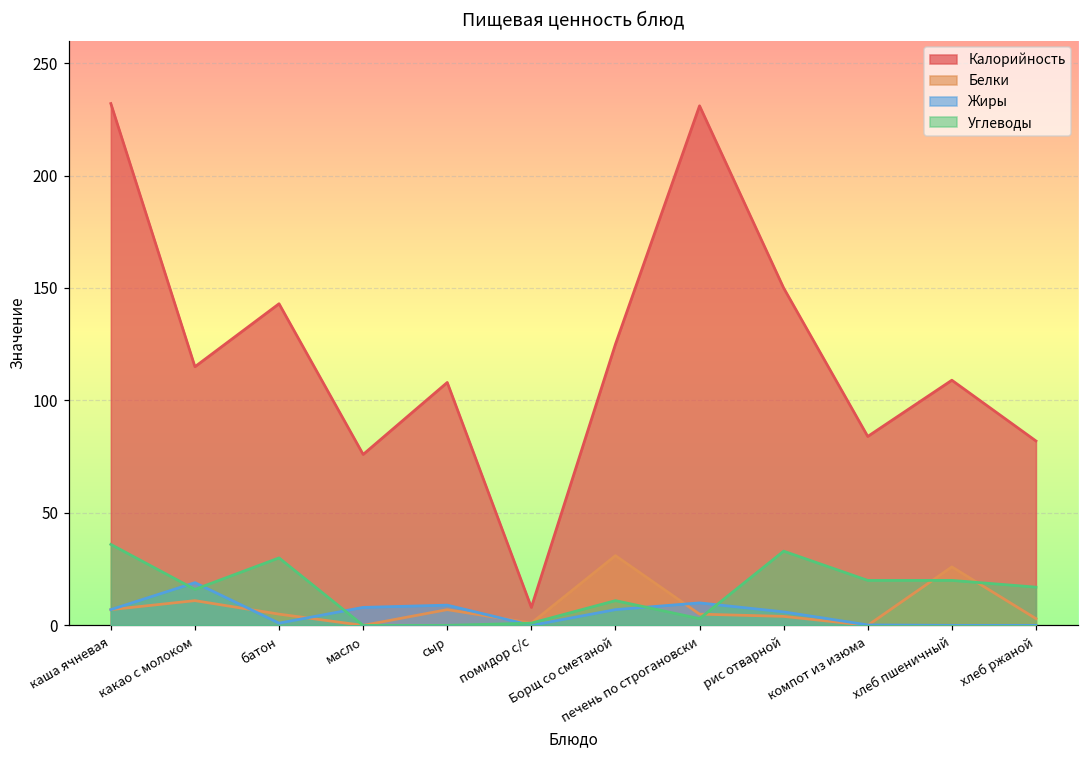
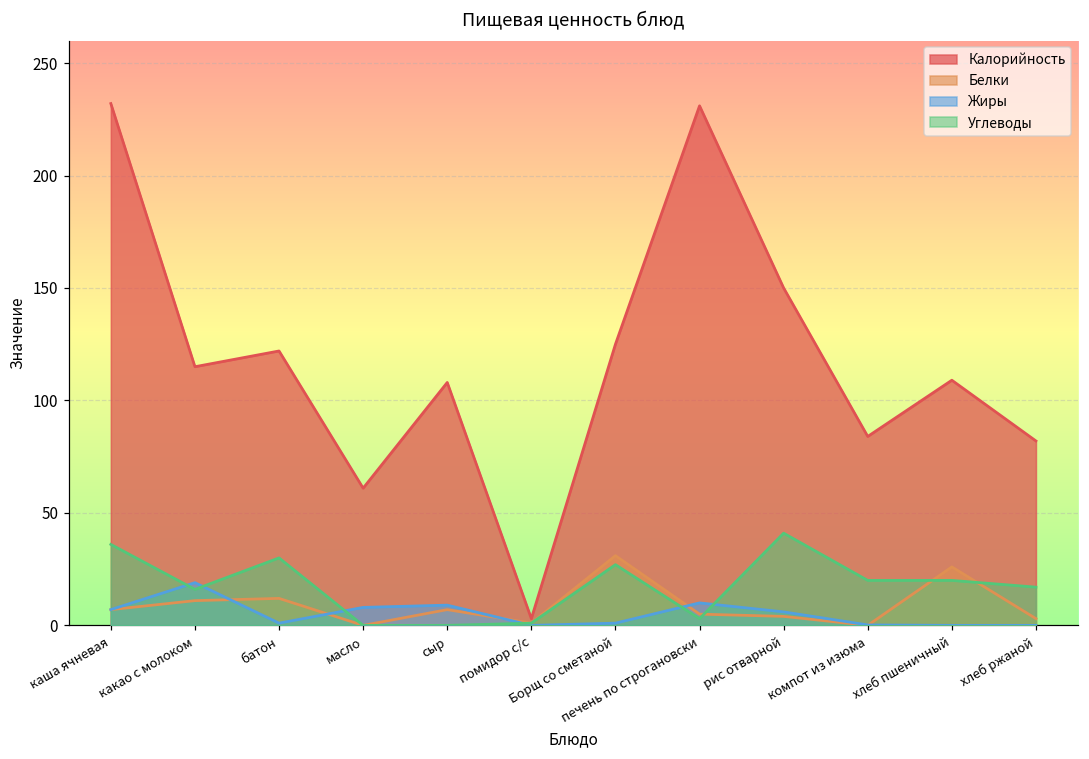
  {
    "Калорийность": {
      "каша ячневая": 232,
      "какао с молоком": 115,
-     "батон": 143,
-     "масло": 76,
+     "батон": 122,
+     "масло": 61,
      "сыр": 108,
-     "помидор с/с": 8,
+     "помидор с/с": 3,
      "Борщ со сметаной": 125,
      "печень по строгановски": 231,
      "рис отварной": 150,
      "компот из изюма": 84,
      "хлеб пшеничный": 109,
      "хлеб ржаной": 82
    },
    "Белки": {
      "какао с молоком": 11,
-     "батон": 5,
+     "батон": 12,
      "сыр": 7,
      "Борщ со сметаной": 31,
      "печень по строгановски": 5,
      "рис отварной": 4,
      "хлеб пшеничный": 26,
      "хлеб ржаной": 3
    },
    "Жиры": {
      "какао с молоком": 19,
      "батон": 1,
      "масло": 8,
      "сыр": 9,
-     "Борщ со сметаной": 7,
+     "Борщ со сметаной": 1,
      "печень по строгановски": 10,
      "рис отварной": 6,
      "хлеб пшеничный": 0,
      "хлеб ржаной": 0
    },
    "Углеводы": {
      "каша ячневая": 36,
      "какао с молоком": 16,
      "батон": 30,
      "сыр": 0,
-     "Борщ со сметаной": 11,
+     "Борщ со сметаной": 27,
      "печень по строгановски": 3,
-     "рис отварной": 33,
+     "рис отварной": 41,
      "компот из изюма": 20,
      "хлеб пшеничный": 20,
      "хлеб ржаной": 17
    }
  }
